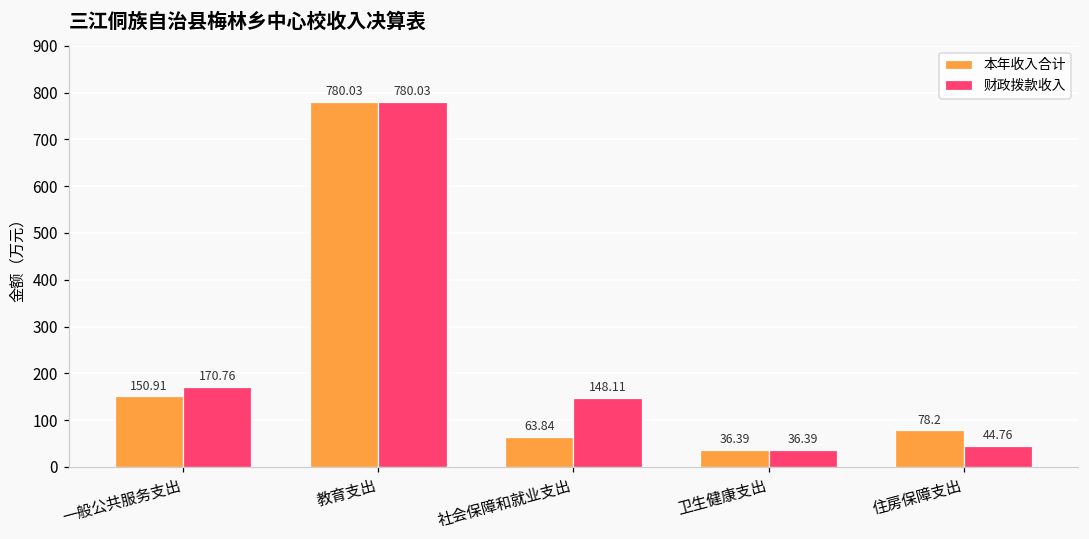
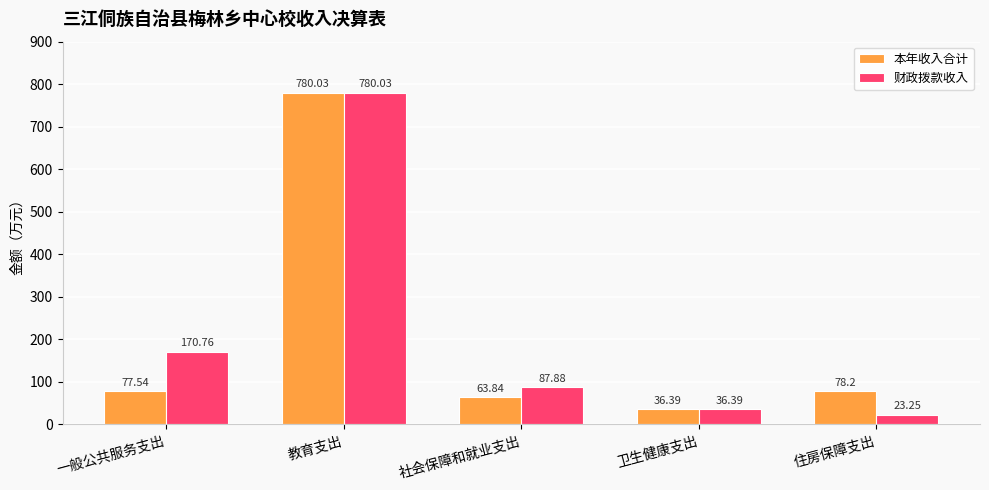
  {
    "本年收入合计": {
-     "一般公共服务支出": 150.91,
+     "一般公共服务支出": 77.54,
      "教育支出": 780.03,
      "社会保障和就业支出": 63.84,
      "卫生健康支出": 36.39,
      "住房保障支出": 78.2
    },
    "财政拨款收入": {
      "一般公共服务支出": 170.76,
      "教育支出": 780.03,
-     "社会保障和就业支出": 148.11,
+     "社会保障和就业支出": 87.88,
      "卫生健康支出": 36.39,
-     "住房保障支出": 44.76
+     "住房保障支出": 23.25
    }
  }
